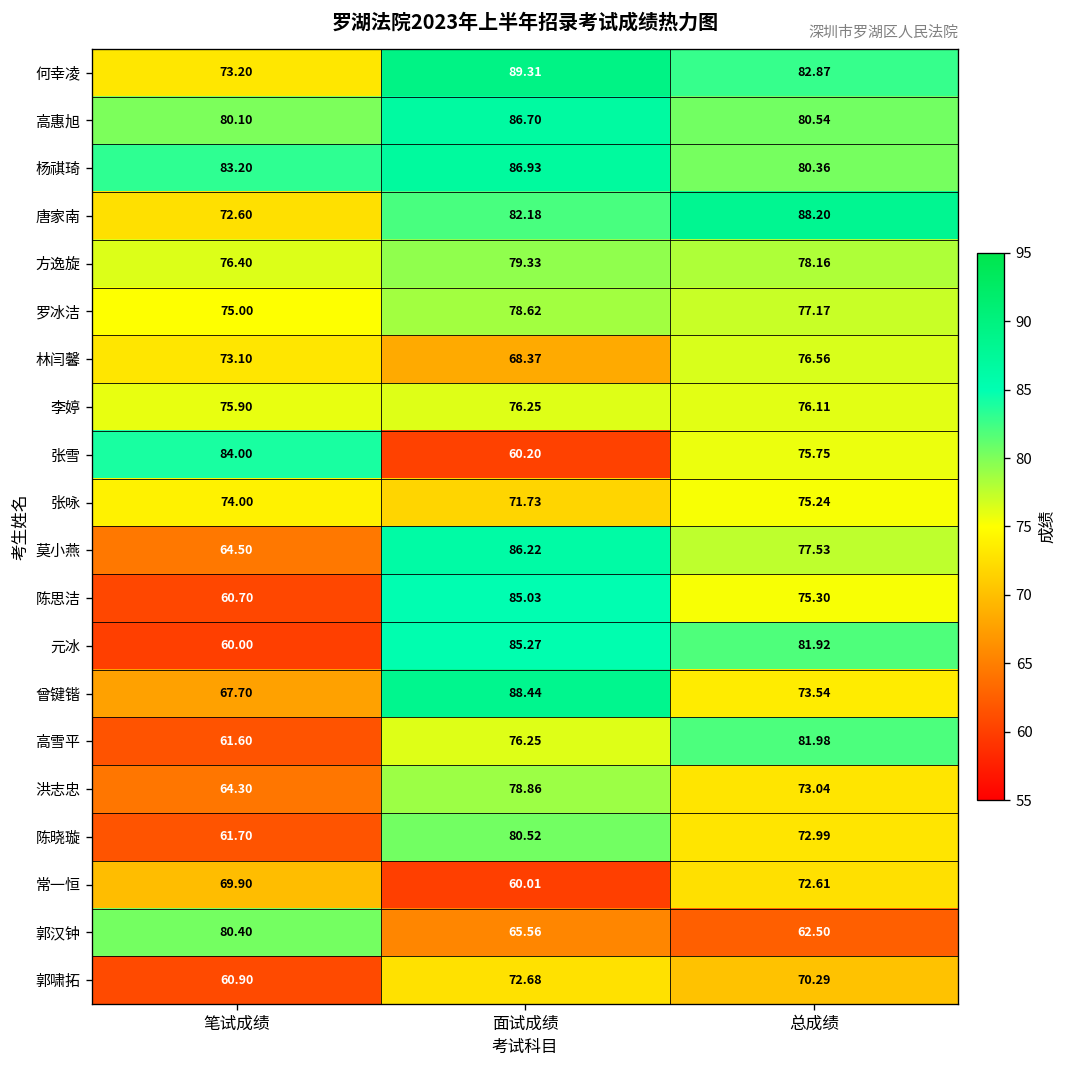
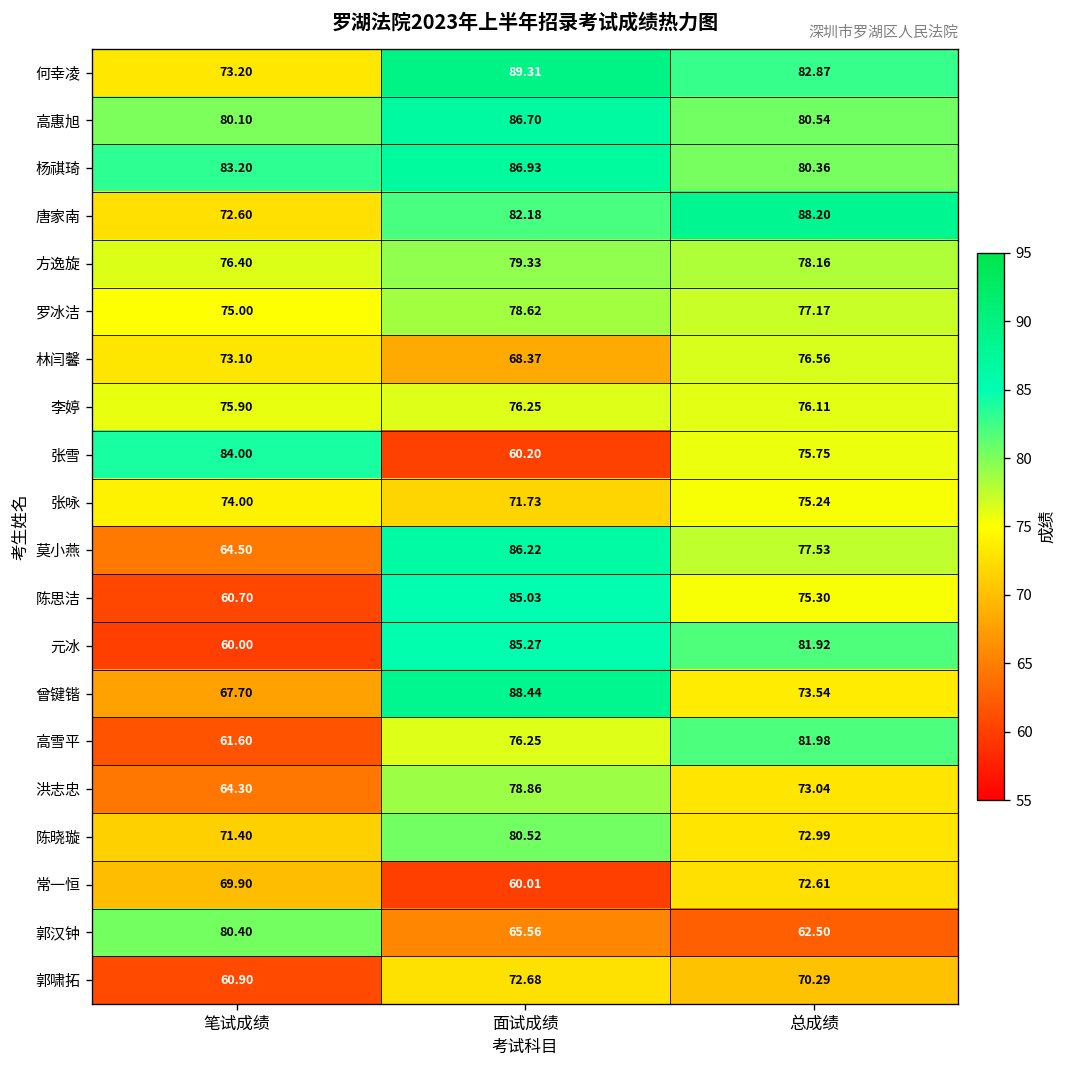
  {
    "何幸凌": {
      "笔试成绩": 73.20,
      "面试成绩": 89.31,
      "总成绩": 82.87
    },
    "高惠旭": {
      "笔试成绩": 80.10,
      "面试成绩": 86.70,
      "总成绩": 80.54
    },
    "杨祺琦": {
      "笔试成绩": 83.20,
      "面试成绩": 86.93,
      "总成绩": 80.36
    },
    "唐家南": {
      "笔试成绩": 72.60,
      "面试成绩": 82.18,
      "总成绩": 88.20
    },
    "方逸旋": {
      "笔试成绩": 76.40,
      "面试成绩": 79.33,
      "总成绩": 78.16
    },
    "罗冰洁": {
      "笔试成绩": 75.00,
      "面试成绩": 78.62,
      "总成绩": 77.17
    },
    "林闫馨": {
      "笔试成绩": 73.10,
      "面试成绩": 68.37,
      "总成绩": 76.56
    },
    "李婷": {
      "笔试成绩": 75.90,
      "面试成绩": 76.25,
      "总成绩": 76.11
    },
    "张雪": {
      "笔试成绩": 84.00,
      "面试成绩": 60.20,
      "总成绩": 75.75
    },
    "张咏": {
      "笔试成绩": 74.00,
      "面试成绩": 71.73,
      "总成绩": 75.24
    },
    "莫小燕": {
      "笔试成绩": 64.50,
      "面试成绩": 86.22,
      "总成绩": 77.53
    },
    "陈思洁": {
      "笔试成绩": 60.70,
      "面试成绩": 85.03,
      "总成绩": 75.30
    },
    "元冰": {
      "笔试成绩": 60.00,
      "面试成绩": 85.27,
      "总成绩": 81.92
    },
    "曾键锴": {
      "笔试成绩": 67.70,
      "面试成绩": 88.44,
      "总成绩": 73.54
    },
    "高雪平": {
      "笔试成绩": 61.60,
      "面试成绩": 76.25,
      "总成绩": 81.98
    },
    "洪志忠": {
      "笔试成绩": 64.30,
      "面试成绩": 78.86,
      "总成绩": 73.04
    },
    "陈晓璇": {
-     "笔试成绩": 61.70,
+     "笔试成绩": 71.40,
      "面试成绩": 80.52,
      "总成绩": 72.99
    },
    "常一恒": {
      "笔试成绩": 69.90,
      "面试成绩": 60.01,
      "总成绩": 72.61
    },
    "郭汉钟": {
      "笔试成绩": 80.40,
      "面试成绩": 65.56,
      "总成绩": 62.50
    },
    "郭啸拓": {
      "笔试成绩": 60.90,
      "面试成绩": 72.68,
      "总成绩": 70.29
    }
  }
